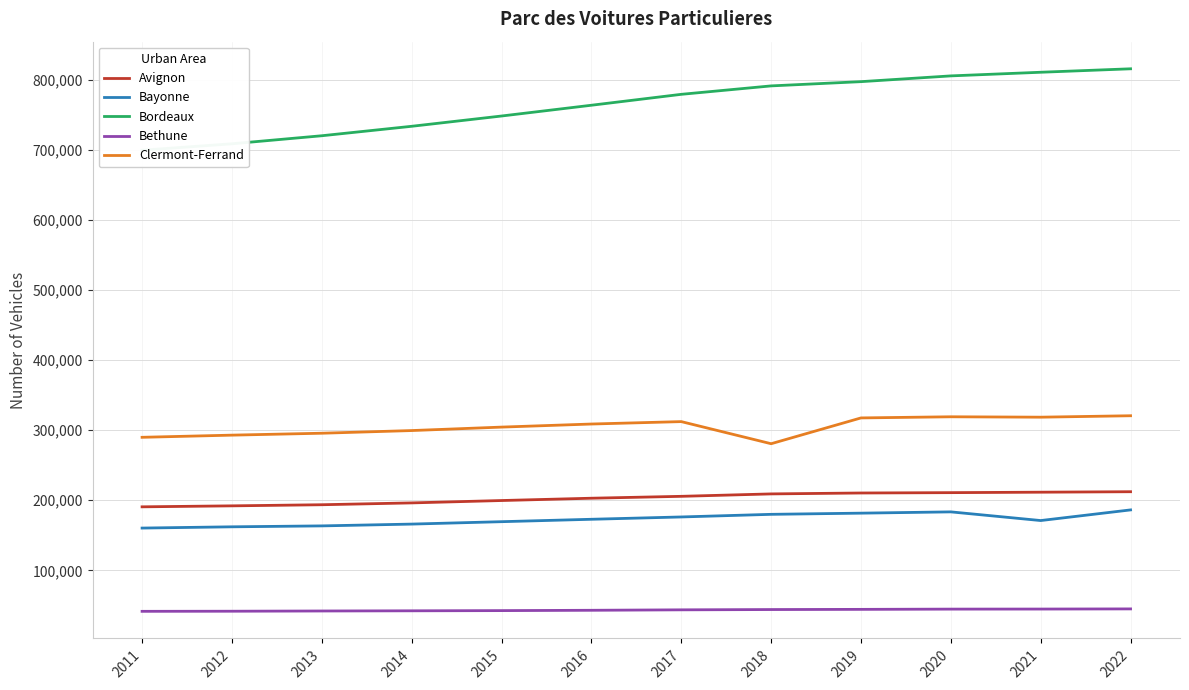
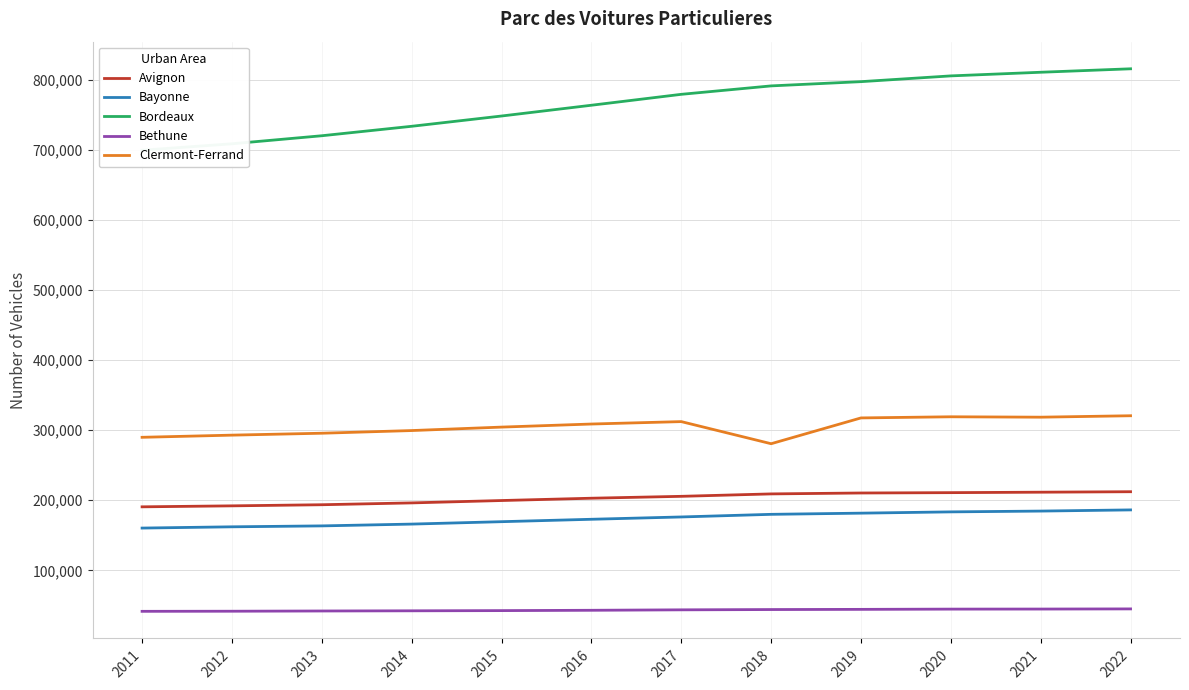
  {
    "Avignon": {
      "2011": "190,000",
      "2012": "190,000",
      "2013": "190,000",
      "2014": "200,000",
      "2015": "200,000",
      "2016": "200,000",
      "2017": "210,000",
      "2018": "210,000",
      "2019": "210,000",
      "2020": "210,000",
      "2021": "210,000",
      "2022": "210,000"
    },
    "Bayonne": {
      "2011": "160,000",
      "2012": "160,000",
      "2013": "160,000",
      "2014": "170,000",
      "2015": "170,000",
      "2016": "170,000",
      "2017": "180,000",
      "2018": "180,000",
      "2019": "180,000",
      "2020": "180,000",
-     "2021": "170,000",
+     "2021": "180,000",
      "2022": "190,000"
    },
    "Bordeaux": {
      "2013": "720,000",
      "2014": "730,000",
      "2015": "750,000",
      "2016": "760,000",
      "2017": "780,000",
      "2018": "790,000",
      "2019": "800,000",
      "2020": "810,000",
      "2021": "810,000",
      "2022": "820,000"
    },
    "Bethune": {
      "2011": "40,000",
      "2012": "40,000",
      "2013": "40,000",
      "2014": "40,000",
      "2015": "40,000",
      "2016": "40,000",
      "2017": "40,000",
      "2018": "40,000",
      "2019": "40,000",
      "2020": "40,000",
      "2021": "40,000",
      "2022": "40,000"
    },
    "Clermont-Ferrand": {
      "2011": "290,000",
      "2012": "290,000",
      "2013": "300,000",
      "2014": "300,000",
      "2015": "300,000",
      "2016": "310,000",
      "2017": "310,000",
      "2018": "280,000",
      "2019": "320,000",
      "2020": "320,000",
      "2021": "320,000",
      "2022": "320,000"
    }
  }
